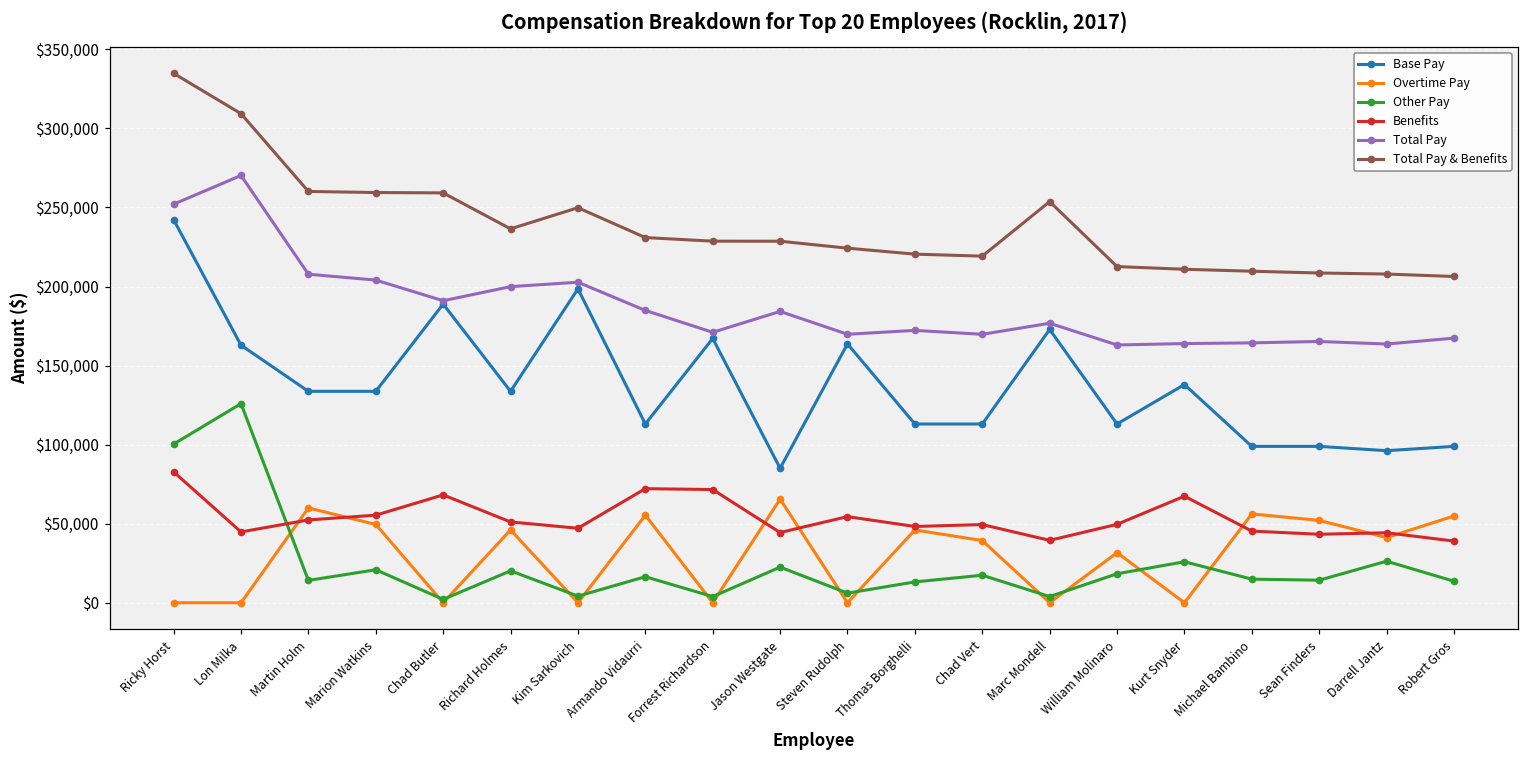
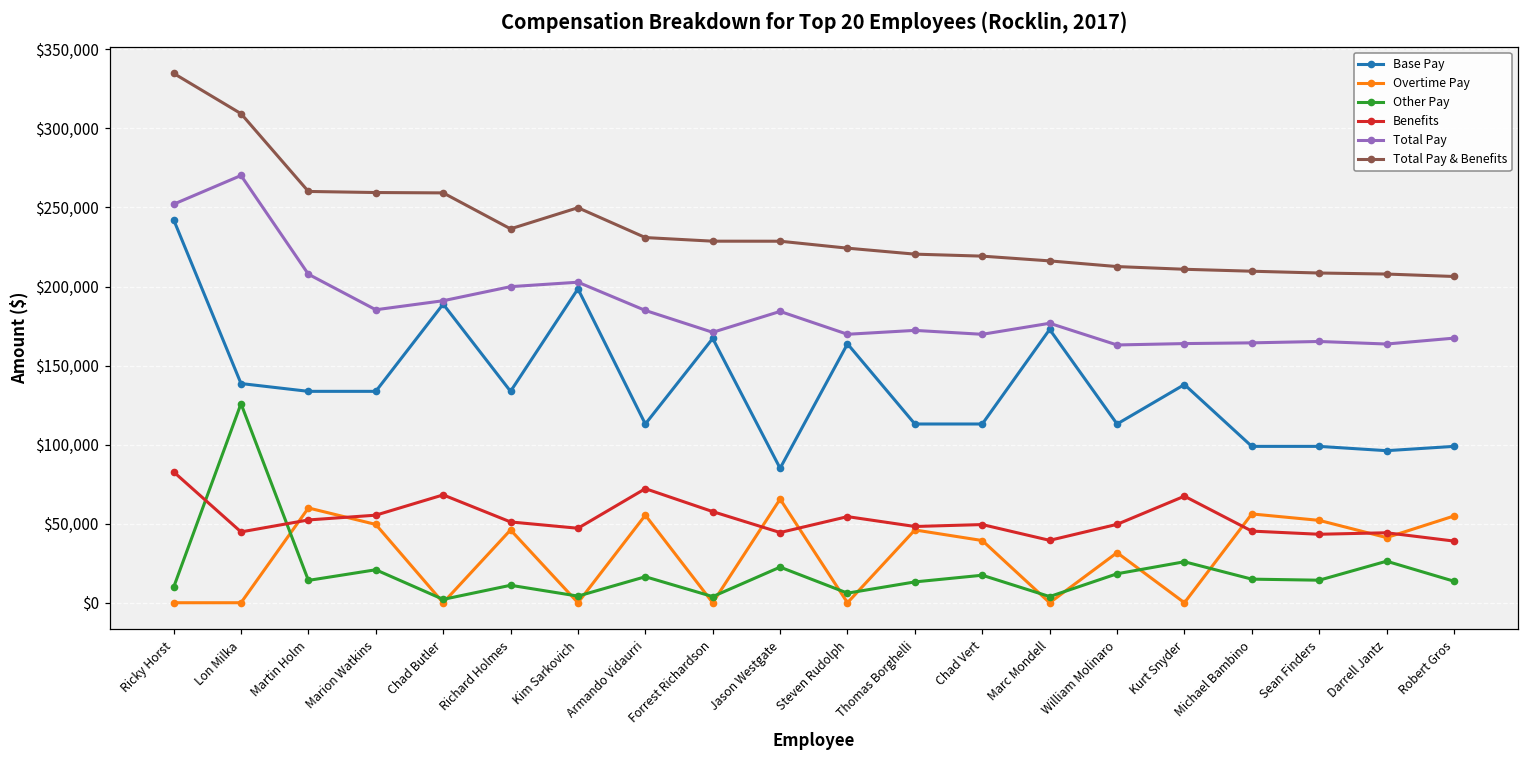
  {
    "Base Pay": {
      "Ricky Horst": "$242,000",
-     "Lon Milka": "$163,000",
+     "Lon Milka": "$139,000",
      "Martin Holm": "$134,000",
      "Marion Watkins": "$134,000",
      "Chad Butler": "$189,000",
      "Richard Holmes": "$134,000",
      "Kim Sarkovich": "$199,000",
      "Armando Vidaurri": "$113,000",
      "Forrest Richardson": "$167,000",
      "Jason Westgate": "$85,000",
      "Steven Rudolph": "$164,000",
      "Thomas Borghelli": "$113,000",
      "Chad Vert": "$113,000",
      "Marc Mondell": "$173,000",
      "William Molinaro": "$113,000",
      "Kurt Snyder": "$138,000",
      "Michael Bambino": "$99,000",
      "Sean Finders": "$99,000",
      "Darrell Jantz": "$96,000",
      "Robert Gros": "$99,000"
    },
    "Overtime Pay": {
      "Ricky Horst": "$0",
      "Lon Milka": "$0",
      "Martin Holm": "$60,000",
      "Marion Watkins": "$50,000",
      "Chad Butler": "$0",
      "Richard Holmes": "$46,000",
      "Kim Sarkovich": "$0",
      "Armando Vidaurri": "$55,000",
      "Forrest Richardson": "$0",
      "Jason Westgate": "$66,000",
      "Steven Rudolph": "$0",
      "Thomas Borghelli": "$46,000",
      "Chad Vert": "$39,000",
      "Marc Mondell": "$0",
      "William Molinaro": "$32,000",
      "Kurt Snyder": "$0",
      "Michael Bambino": "$56,000",
      "Sean Finders": "$52,000",
      "Darrell Jantz": "$41,000",
      "Robert Gros": "$55,000"
    },
    "Other Pay": {
-     "Ricky Horst": "$100,000",
+     "Ricky Horst": "$10,000",
      "Lon Milka": "$126,000",
      "Martin Holm": "$14,000",
      "Marion Watkins": "$21,000",
      "Chad Butler": "$2,000",
-     "Richard Holmes": "$20,000",
+     "Richard Holmes": "$11,000",
      "Kim Sarkovich": "$4,000",
      "Armando Vidaurri": "$16,000",
      "Forrest Richardson": "$4,000",
      "Jason Westgate": "$23,000",
      "Steven Rudolph": "$6,000",
      "Thomas Borghelli": "$13,000",
      "Chad Vert": "$17,000",
      "Marc Mondell": "$4,000",
      "William Molinaro": "$18,000",
      "Kurt Snyder": "$26,000",
      "Michael Bambino": "$15,000",
      "Sean Finders": "$14,000",
      "Darrell Jantz": "$26,000",
      "Robert Gros": "$14,000"
    },
    "Benefits": {
      "Ricky Horst": "$83,000",
      "Lon Milka": "$45,000",
      "Martin Holm": "$52,000",
      "Marion Watkins": "$55,000",
      "Chad Butler": "$68,000",
      "Richard Holmes": "$51,000",
      "Kim Sarkovich": "$47,000",
      "Armando Vidaurri": "$72,000",
-     "Forrest Richardson": "$72,000",
+     "Forrest Richardson": "$58,000",
      "Jason Westgate": "$44,000",
      "Steven Rudolph": "$54,000",
      "Thomas Borghelli": "$48,000",
      "Chad Vert": "$49,000",
      "Marc Mondell": "$39,000",
      "William Molinaro": "$50,000",
      "Kurt Snyder": "$67,000",
      "Michael Bambino": "$45,000",
      "Sean Finders": "$43,000",
      "Darrell Jantz": "$44,000",
      "Robert Gros": "$39,000"
    },
    "Total Pay": {
      "Ricky Horst": "$252,000",
      "Lon Milka": "$270,000",
      "Martin Holm": "$208,000",
-     "Marion Watkins": "$204,000",
+     "Marion Watkins": "$185,000",
      "Chad Butler": "$191,000",
      "Richard Holmes": "$200,000",
      "Kim Sarkovich": "$203,000",
      "Armando Vidaurri": "$185,000",
      "Forrest Richardson": "$171,000",
      "Jason Westgate": "$184,000",
      "Steven Rudolph": "$170,000",
      "Thomas Borghelli": "$172,000",
      "Chad Vert": "$170,000",
      "Marc Mondell": "$177,000",
      "William Molinaro": "$163,000",
      "Kurt Snyder": "$164,000",
      "Michael Bambino": "$164,000",
      "Sean Finders": "$165,000",
      "Darrell Jantz": "$164,000",
      "Robert Gros": "$167,000"
    },
    "Total Pay & Benefits": {
      "Ricky Horst": "$335,000",
      "Lon Milka": "$309,000",
      "Martin Holm": "$260,000",
      "Marion Watkins": "$259,000",
      "Chad Butler": "$259,000",
      "Richard Holmes": "$236,000",
      "Kim Sarkovich": "$250,000",
      "Armando Vidaurri": "$231,000",
      "Forrest Richardson": "$229,000",
      "Jason Westgate": "$229,000",
      "Steven Rudolph": "$224,000",
      "Thomas Borghelli": "$220,000",
      "Chad Vert": "$219,000",
-     "Marc Mondell": "$254,000",
+     "Marc Mondell": "$216,000",
      "William Molinaro": "$213,000",
      "Kurt Snyder": "$211,000",
      "Michael Bambino": "$210,000",
      "Sean Finders": "$209,000",
      "Darrell Jantz": "$208,000",
      "Robert Gros": "$206,000"
    }
  }
